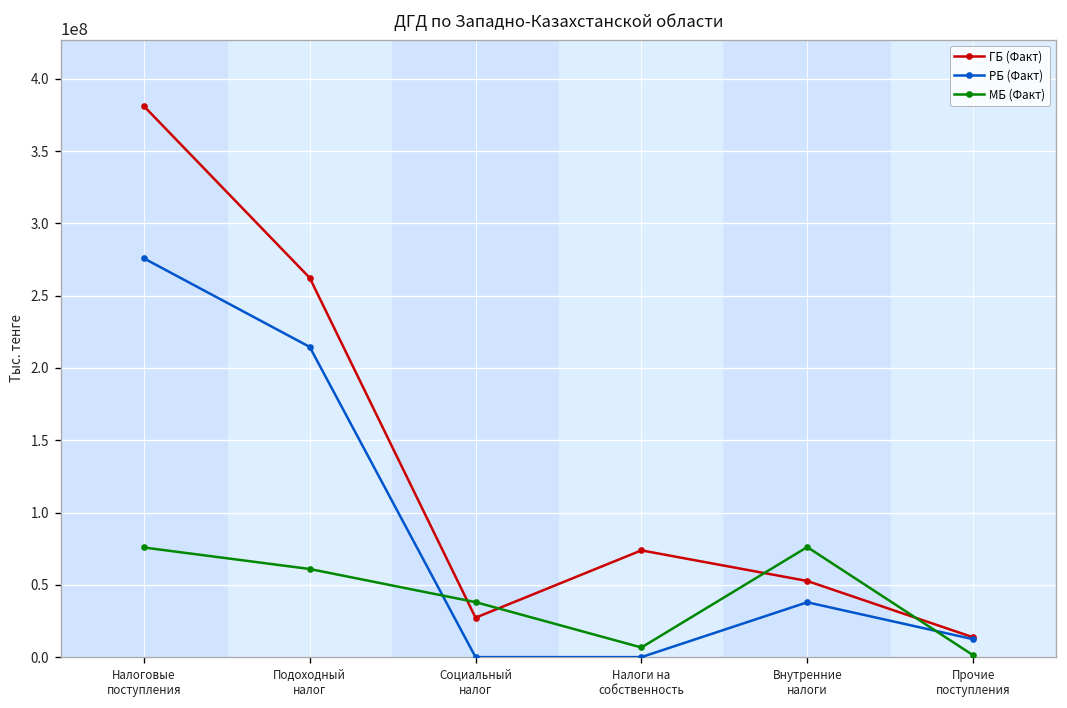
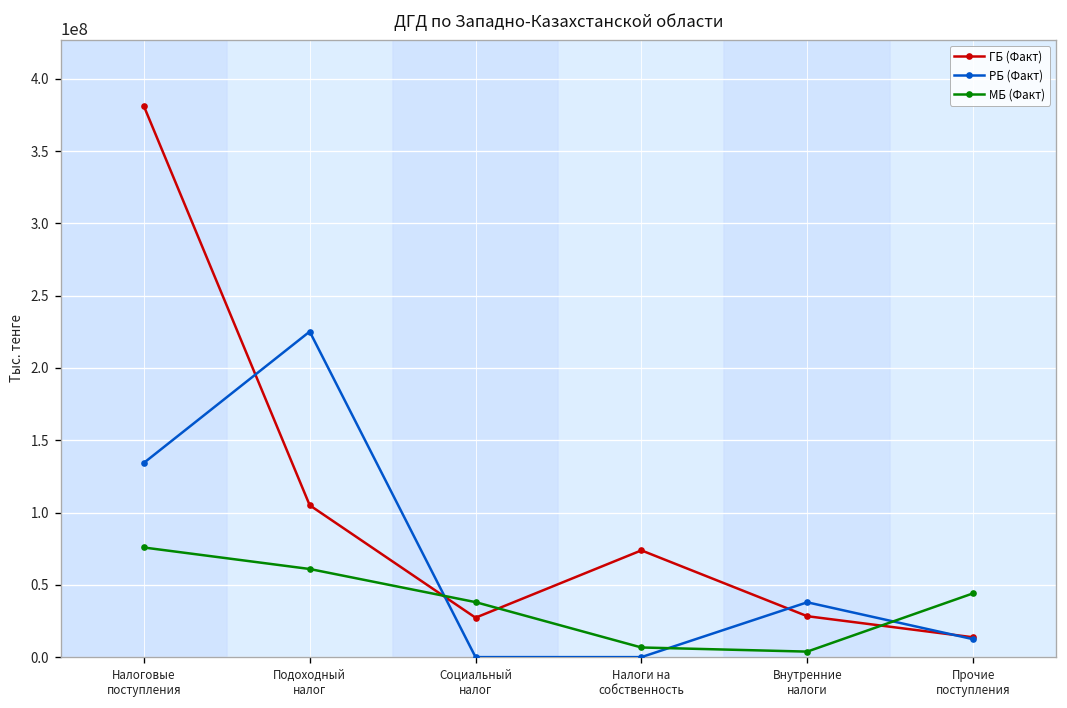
  {
    "ГБ (Факт)": {
      "Налоговые поступления": 381000000,
-     "Подоходный налог": 262000000,
+     "Подоходный налог": 105000000,
      "Социальный налог": 27000000,
      "Налоги на собственность": 74000000,
-     "Внутренние налоги": 53000000
+     "Внутренние налоги": 28000000
    },
    "РБ (Факт)": {
-     "Налоговые поступления": 276000000,
-     "Подоходный налог": 215000000,
+     "Налоговые поступления": 134000000,
+     "Подоходный налог": 225000000,
      "Социальный налог": 0,
      "Налоги на собственность": 0,
      "Внутренние налоги": 38000000
    },
    "МБ (Факт)": {
      "Налоговые поступления": 76000000,
      "Подоходный налог": 61000000,
      "Социальный налог": 38000000,
      "Налоги на собственность": 7000000,
-     "Внутренние налоги": 76000000,
-     "Прочие поступления": 1000000
+     "Внутренние налоги": 4000000,
+     "Прочие поступления": 44000000
    }
  }
